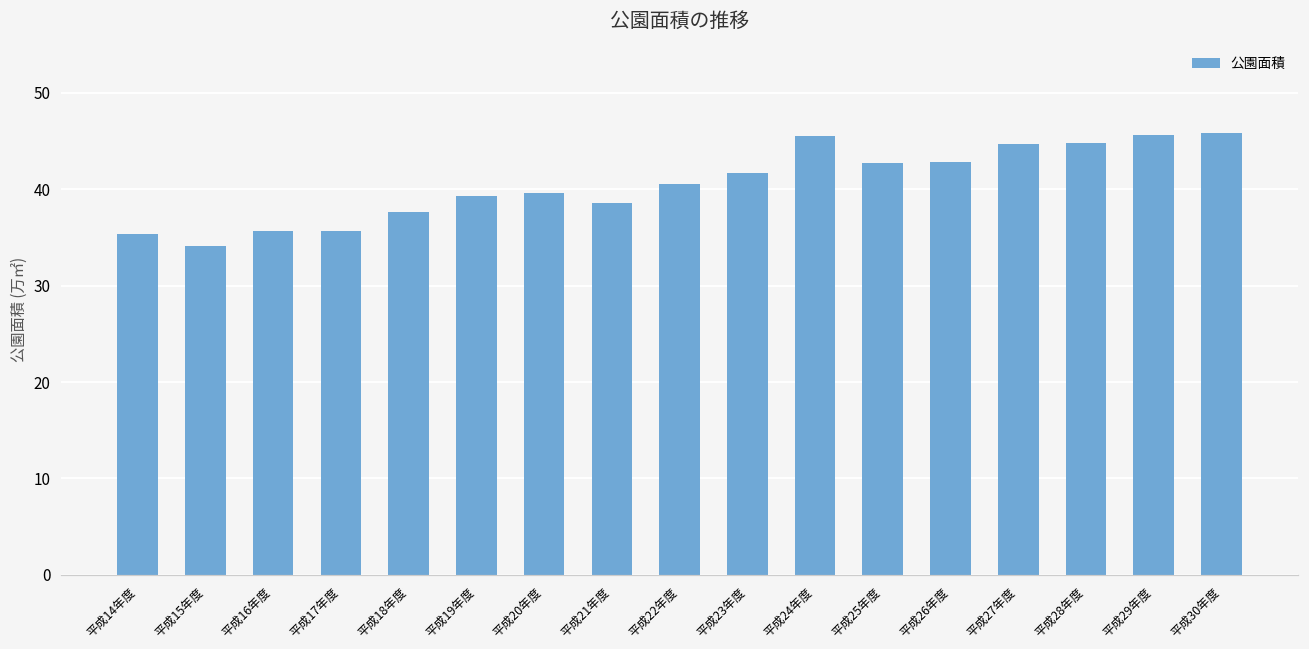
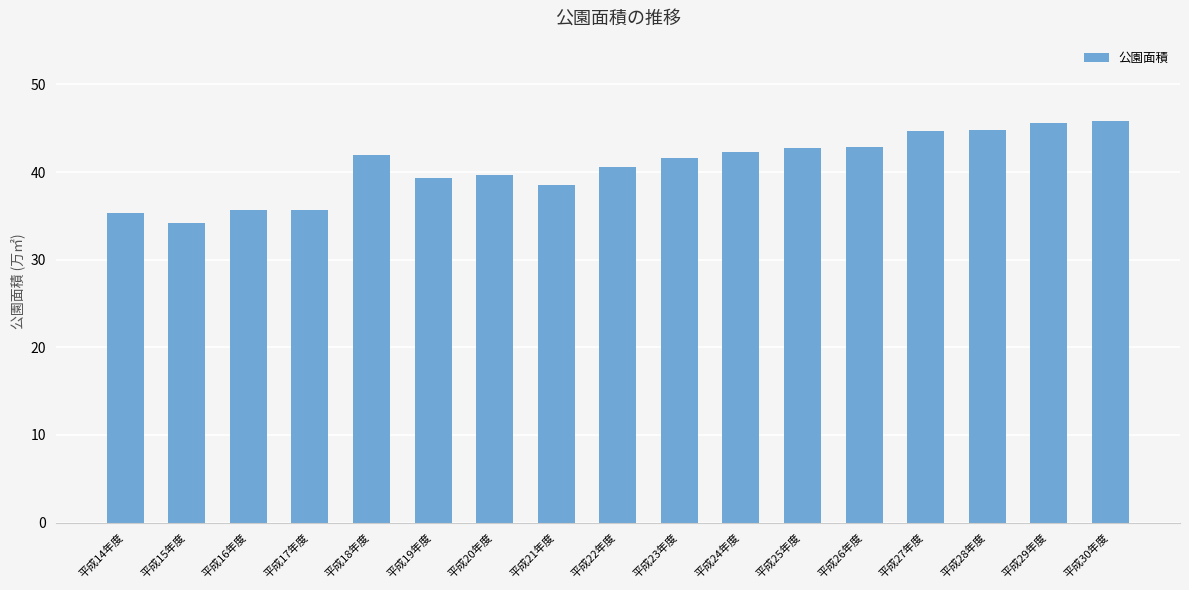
  {
    "平成14年度": 35,
    "平成15年度": 34,
    "平成16年度": 36,
    "平成17年度": 36,
-   "平成18年度": 38,
+   "平成18年度": 42,
    "平成19年度": 39,
    "平成20年度": 40,
    "平成21年度": 39,
    "平成22年度": 41,
    "平成23年度": 42,
-   "平成24年度": 46,
+   "平成24年度": 42,
    "平成25年度": 43,
    "平成26年度": 43,
    "平成27年度": 45,
    "平成28年度": 45,
    "平成29年度": 46,
    "平成30年度": 46
  }
